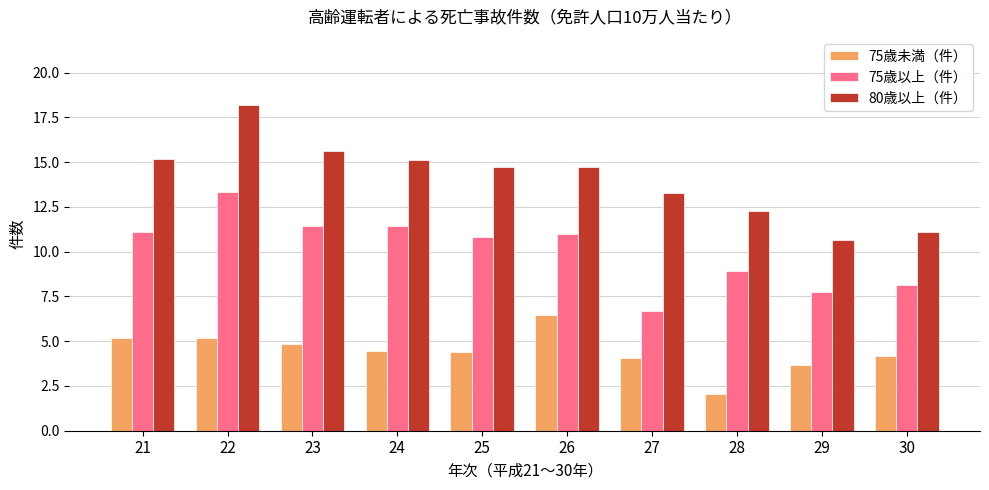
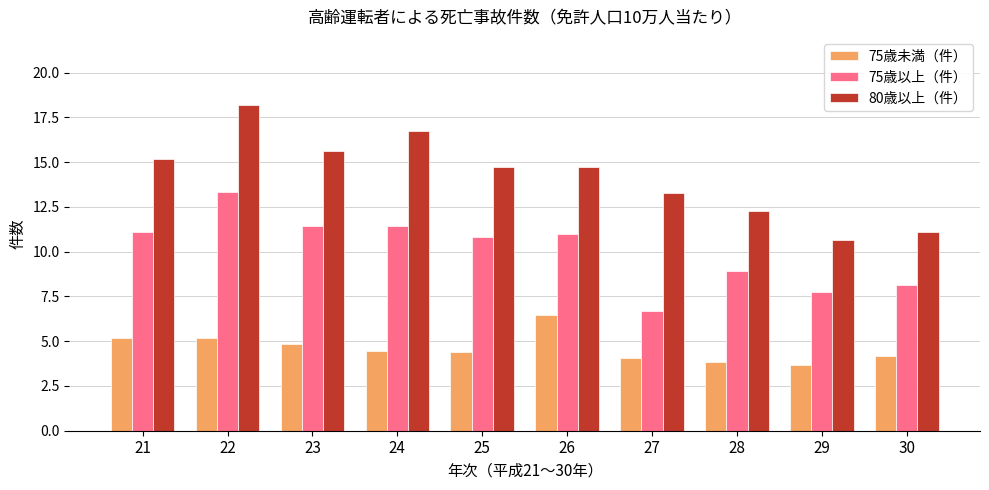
  {
    "75歳未満（件）": {
      "21": 5.2,
      "22": 5.2,
      "23": 4.8,
      "24": 4.5,
      "25": 4.4,
      "26": 6.5,
      "27": 4.0,
-     "28": 2.1,
+     "28": 3.8,
      "29": 3.7,
      "30": 4.2
    },
    "75歳以上（件）": {
      "21": 11.1,
      "22": 13.3,
      "23": 11.4,
      "24": 11.5,
      "25": 10.8,
      "26": 11.0,
      "27": 6.7,
      "28": 8.9,
      "29": 7.7,
      "30": 8.2
    },
    "80歳以上（件）": {
      "21": 15.2,
      "22": 18.2,
      "23": 15.6,
-     "24": 15.1,
+     "24": 16.8,
      "25": 14.7,
      "26": 14.7,
      "27": 13.3,
      "28": 12.2,
      "29": 10.6,
      "30": 11.1
    }
  }
